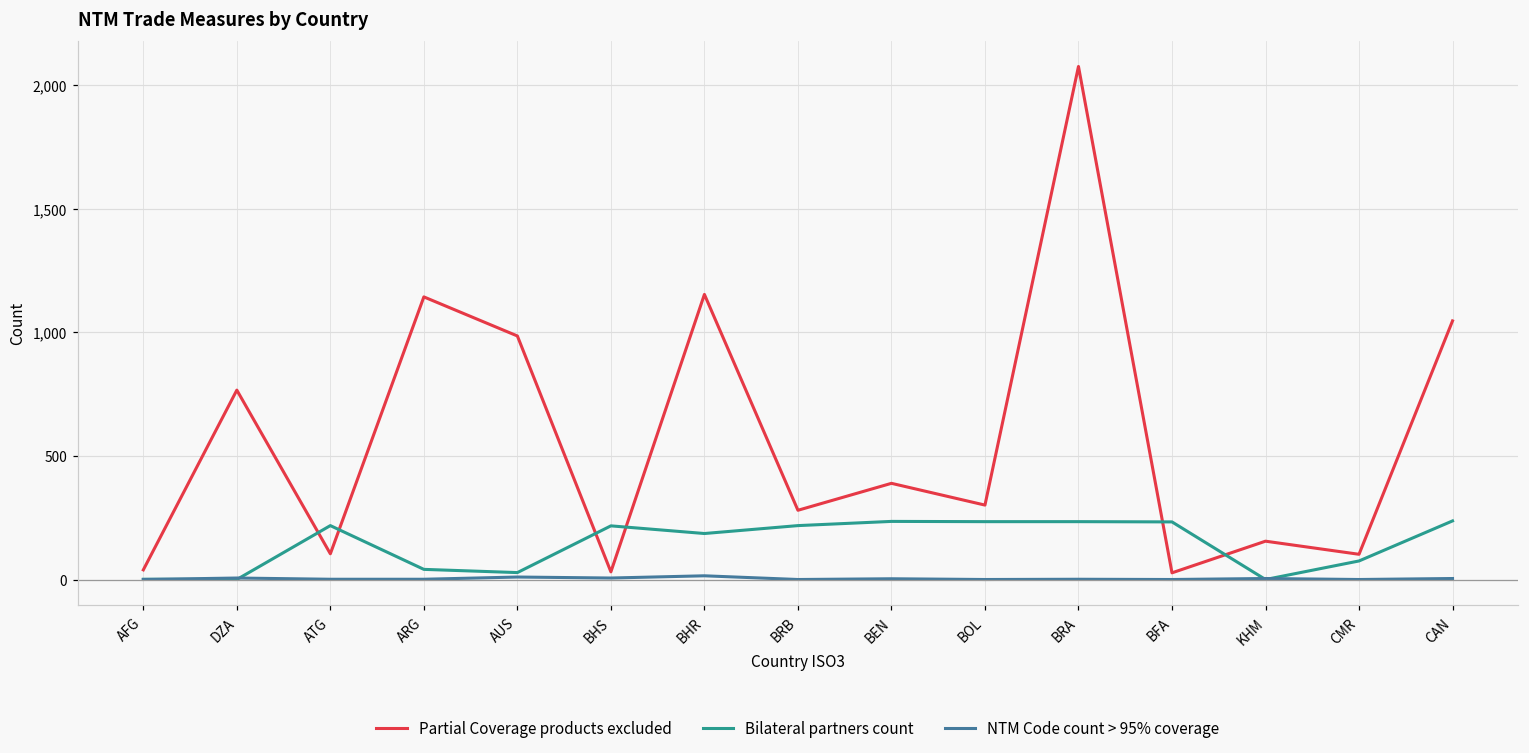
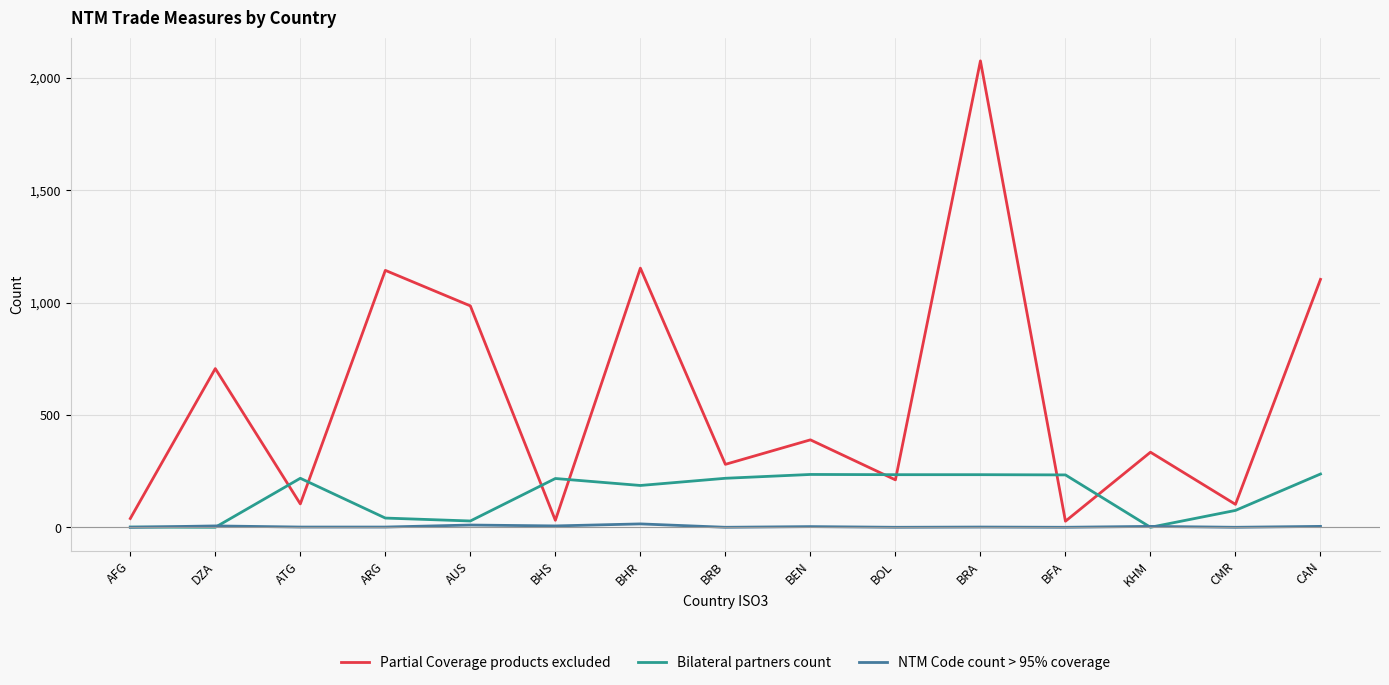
  {
    "Partial Coverage products excluded": {
      "AFG": "40",
-     "DZA": "770",
+     "DZA": "710",
      "ATG": "100",
      "ARG": "1,140",
      "AUS": "990",
      "BHS": "30",
      "BHR": "1,150",
      "BRB": "280",
      "BEN": "390",
-     "BOL": "300",
+     "BOL": "210",
      "BRA": "2,080",
      "BFA": "30",
-     "KHM": "160",
+     "KHM": "330",
      "CMR": "100",
-     "CAN": "1,050"
+     "CAN": "1,100"
    }
  }
